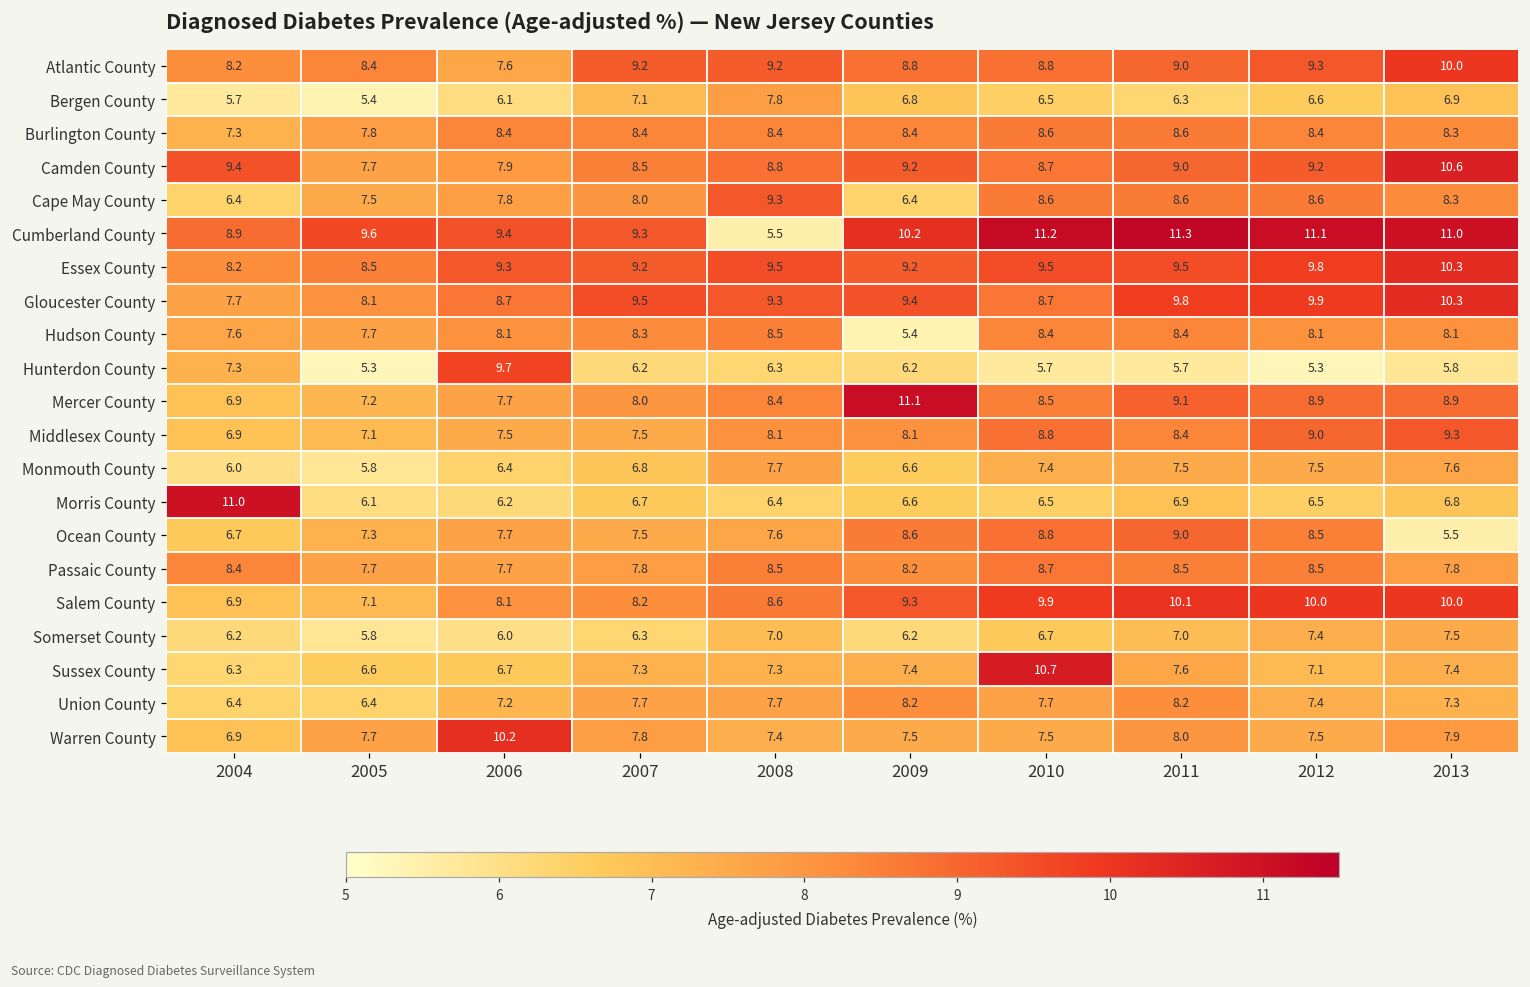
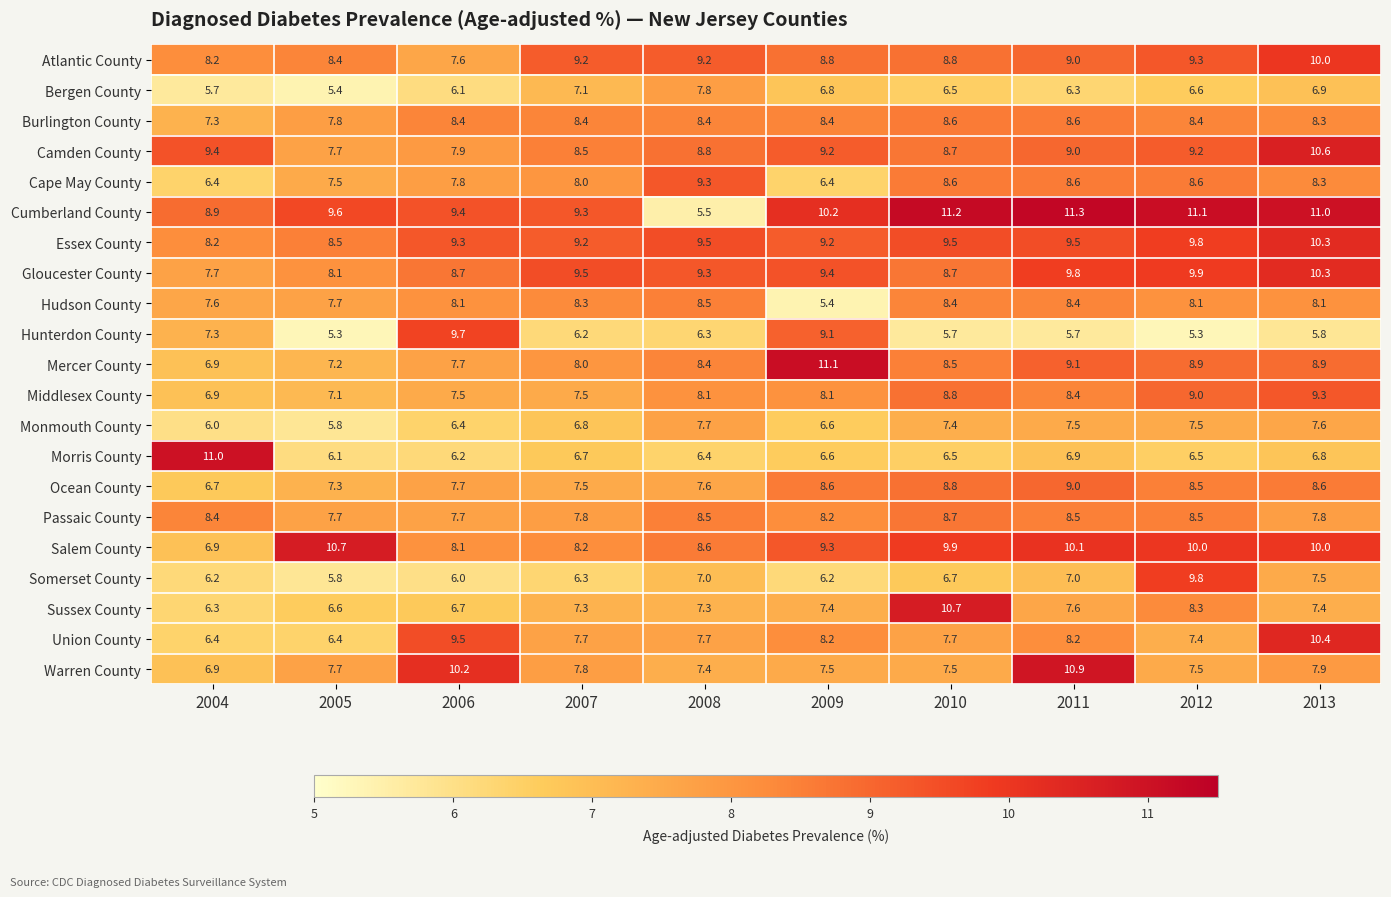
  {
    "Hunterdon County": {
      "2004": 7.3,
      "2005": 5.3,
      "2006": 9.7,
      "2007": 6.2,
      "2008": 6.3,
-     "2009": 6.2,
+     "2009": 9.1,
      "2010": 5.7,
      "2011": 5.7,
      "2012": 5.3,
      "2013": 5.8
    },
    "Ocean County": {
      "2004": 6.7,
      "2005": 7.3,
      "2006": 7.7,
      "2007": 7.5,
      "2008": 7.6,
      "2009": 8.6,
      "2010": 8.8,
      "2011": 9.0,
      "2012": 8.5,
-     "2013": 5.5
+     "2013": 8.6
    },
    "Salem County": {
      "2004": 6.9,
-     "2005": 7.1,
+     "2005": 10.7,
      "2006": 8.1,
      "2007": 8.2,
      "2008": 8.6,
      "2009": 9.3,
      "2010": 9.9,
      "2011": 10.1,
      "2012": 10.0,
      "2013": 10.0
    },
    "Somerset County": {
      "2004": 6.2,
      "2005": 5.8,
      "2006": 6.0,
      "2007": 6.3,
      "2008": 7.0,
      "2009": 6.2,
      "2010": 6.7,
      "2011": 7.0,
-     "2012": 7.4,
+     "2012": 9.8,
      "2013": 7.5
    },
    "Sussex County": {
      "2004": 6.3,
      "2005": 6.6,
      "2006": 6.7,
      "2007": 7.3,
      "2008": 7.3,
      "2009": 7.4,
      "2010": 10.7,
      "2011": 7.6,
-     "2012": 7.1,
+     "2012": 8.3,
      "2013": 7.4
    },
    "Union County": {
      "2004": 6.4,
      "2005": 6.4,
-     "2006": 7.2,
+     "2006": 9.5,
      "2007": 7.7,
      "2008": 7.7,
      "2009": 8.2,
      "2010": 7.7,
      "2011": 8.2,
      "2012": 7.4,
-     "2013": 7.3
+     "2013": 10.4
    },
    "Warren County": {
      "2004": 6.9,
      "2005": 7.7,
      "2006": 10.2,
      "2007": 7.8,
      "2008": 7.4,
      "2009": 7.5,
      "2010": 7.5,
-     "2011": 8.0,
+     "2011": 10.9,
      "2012": 7.5,
      "2013": 7.9
    }
  }
